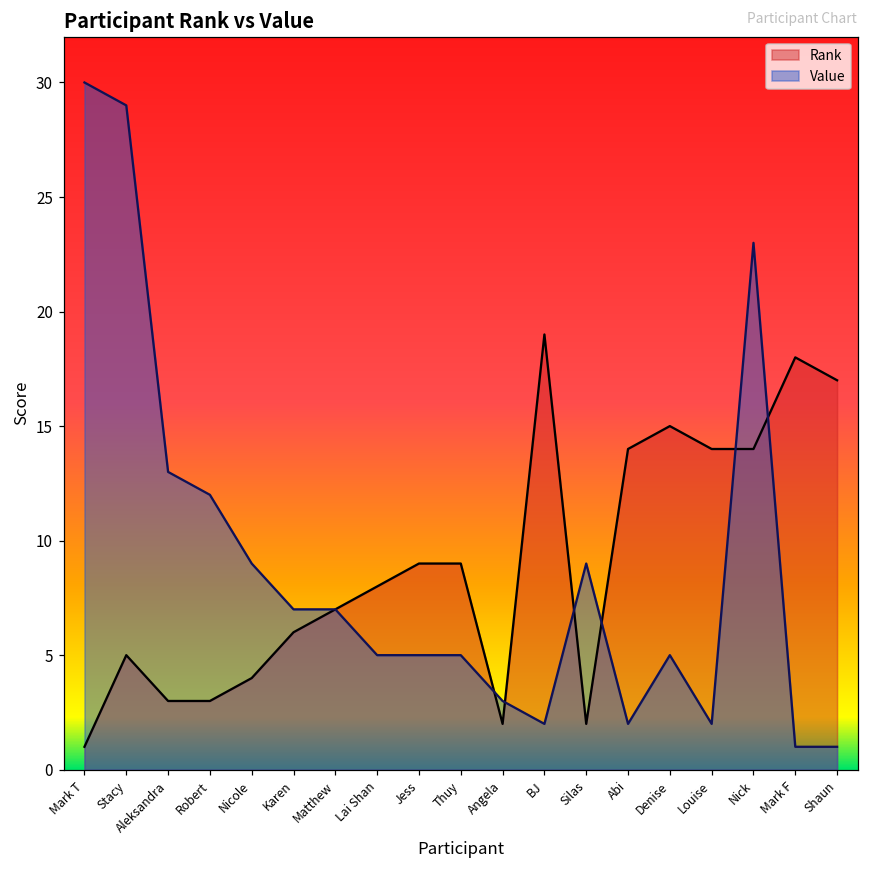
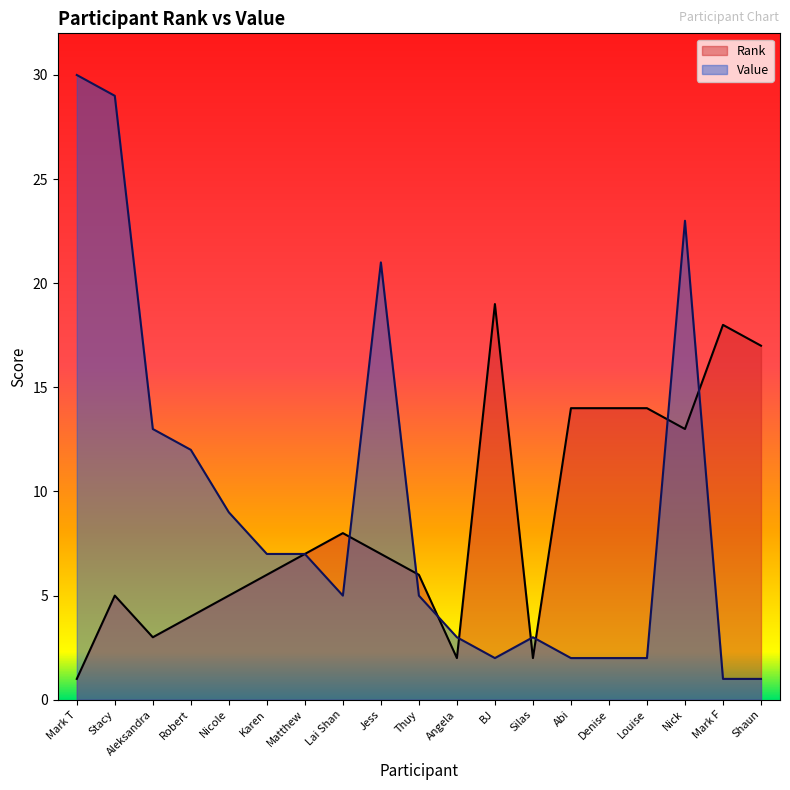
  {
    "Rank": {
      "Mark T": 1,
      "Stacy": 5,
      "Aleksandra": 3,
-     "Robert": 3,
-     "Nicole": 4,
+     "Robert": 4,
+     "Nicole": 5,
      "Karen": 6,
      "Lai Shan": 8,
-     "Jess": 9,
-     "Thuy": 9,
+     "Jess": 7,
+     "Thuy": 6,
      "Angela": 2,
      "BJ": 19,
      "Silas": 2,
      "Abi": 14,
-     "Denise": 15,
+     "Denise": 14,
      "Louise": 14,
-     "Nick": 14,
+     "Nick": 13,
      "Mark F": 18,
      "Shaun": 17
    },
    "Value": {
      "Mark T": 30,
      "Stacy": 29,
      "Aleksandra": 13,
      "Robert": 12,
      "Nicole": 9,
      "Karen": 7,
      "Lai Shan": 5,
-     "Jess": 5,
+     "Jess": 21,
      "Thuy": 5,
      "Angela": 3,
      "BJ": 2,
-     "Silas": 9,
+     "Silas": 3,
      "Abi": 2,
-     "Denise": 5,
+     "Denise": 2,
      "Louise": 2,
      "Nick": 23,
      "Mark F": 1,
      "Shaun": 1
    }
  }
